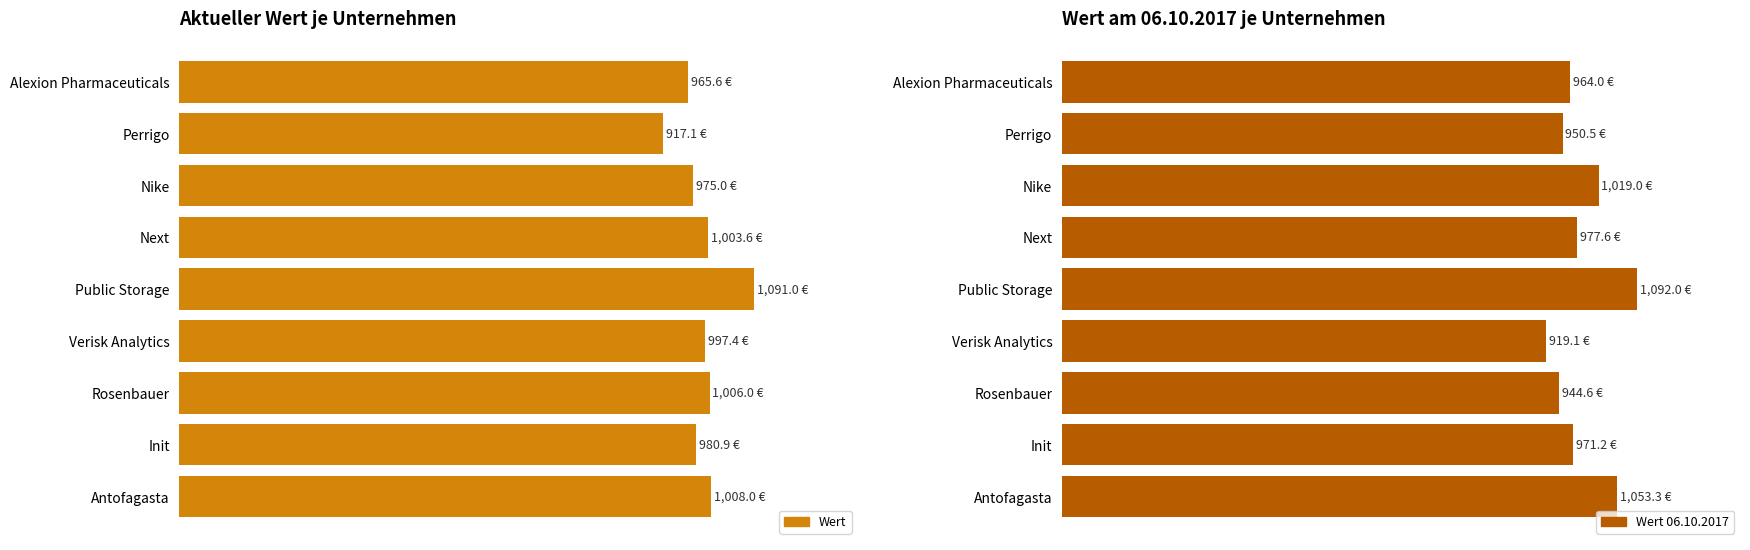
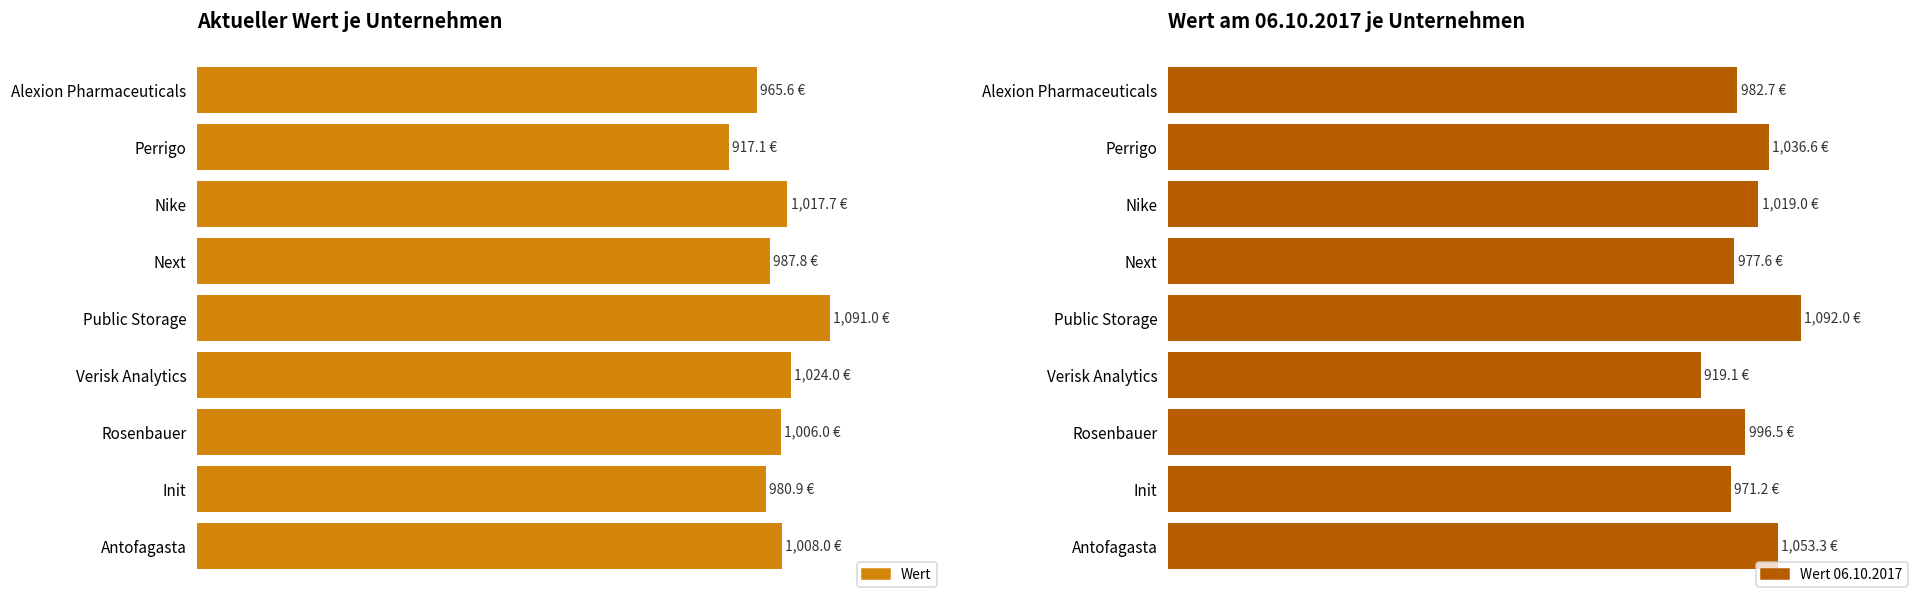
  {
    "Aktueller Wert je Unternehmen": {
      "Alexion Pharmaceuticals": "965.6",
      "Perrigo": "917.1",
-     "Nike": "975.0",
-     "Next": "1,003.6",
+     "Nike": "1,017.7",
+     "Next": "987.8",
      "Public Storage": "1,091.0",
-     "Verisk Analytics": "997.4",
+     "Verisk Analytics": "1,024.0",
      "Rosenbauer": "1,006.0",
      "Init": "980.9",
      "Antofagasta": "1,008.0"
    },
    "Wert am 06.10.2017 je Unternehmen": {
-     "Alexion Pharmaceuticals": "964.0",
-     "Perrigo": "950.5",
+     "Alexion Pharmaceuticals": "982.7",
+     "Perrigo": "1,036.6",
      "Nike": "1,019.0",
      "Next": "977.6",
      "Public Storage": "1,092.0",
      "Verisk Analytics": "919.1",
-     "Rosenbauer": "944.6",
+     "Rosenbauer": "996.5",
      "Init": "971.2",
      "Antofagasta": "1,053.3"
    }
  }
